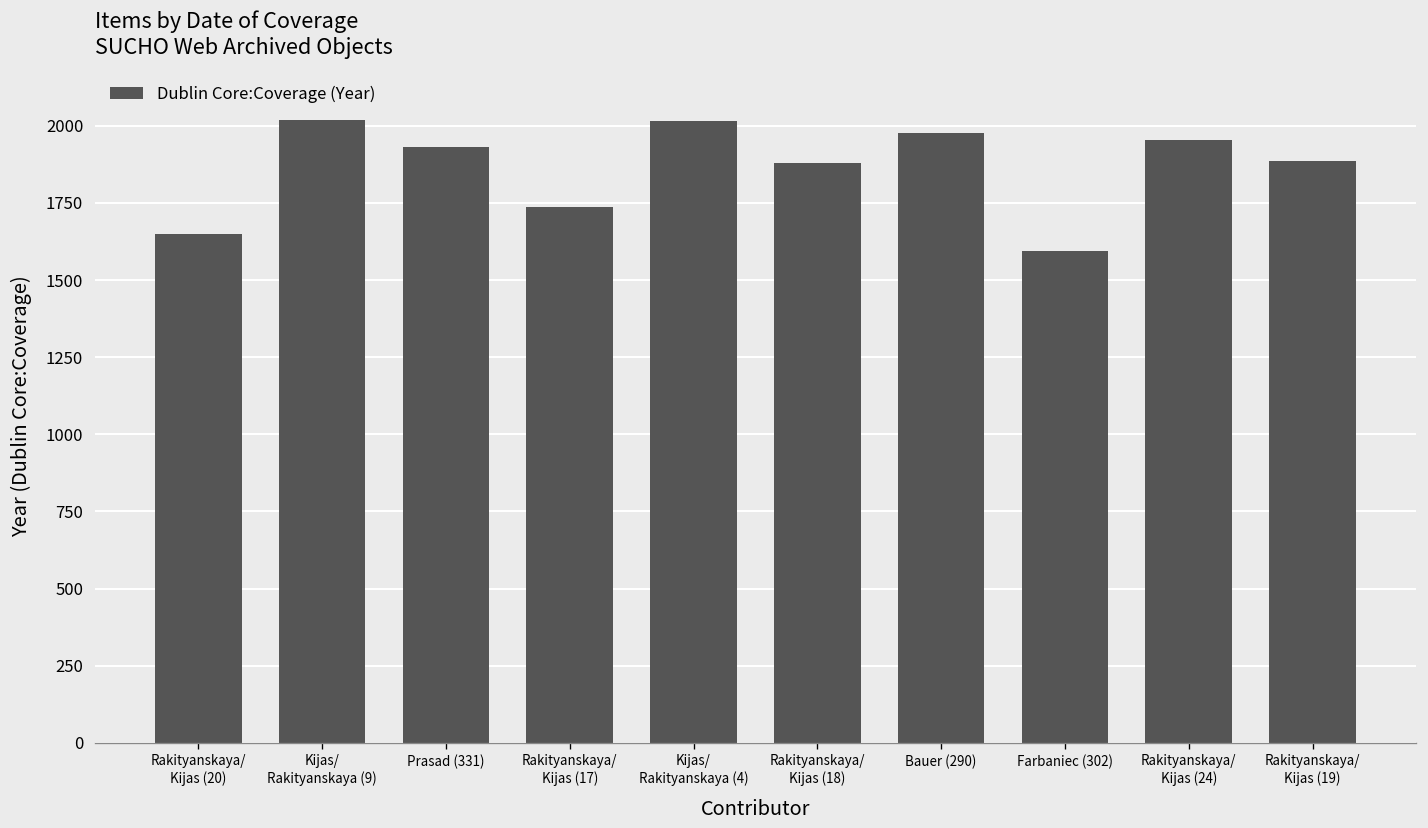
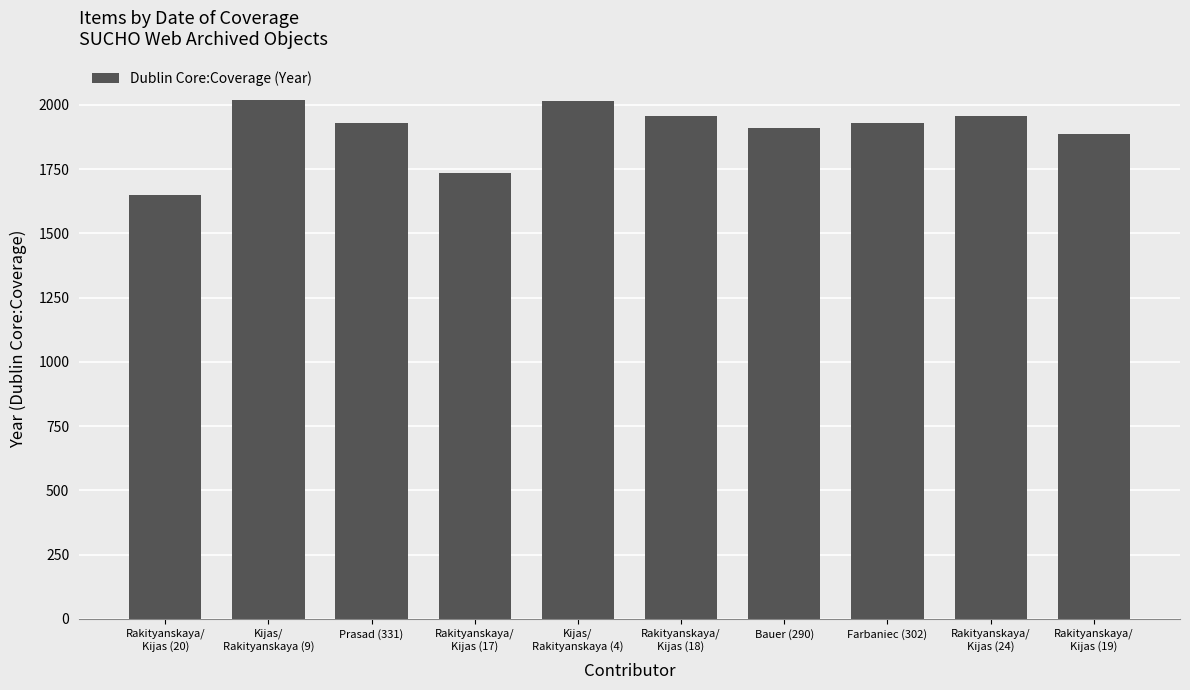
  {
    "Rakityanskaya/ Kijas (20)": 1650,
    "Kijas/ Rakityanskaya (9)": 2020,
    "Prasad (331)": 1930,
    "Rakityanskaya/ Kijas (17)": 1740,
    "Kijas/ Rakityanskaya (4)": 2010,
-   "Rakityanskaya/ Kijas (18)": 1880,
-   "Bauer (290)": 1980,
-   "Farbaniec (302)": 1600,
+   "Rakityanskaya/ Kijas (18)": 1960,
+   "Bauer (290)": 1910,
+   "Farbaniec (302)": 1930,
    "Rakityanskaya/ Kijas (24)": 1960,
    "Rakityanskaya/ Kijas (19)": 1890
  }
